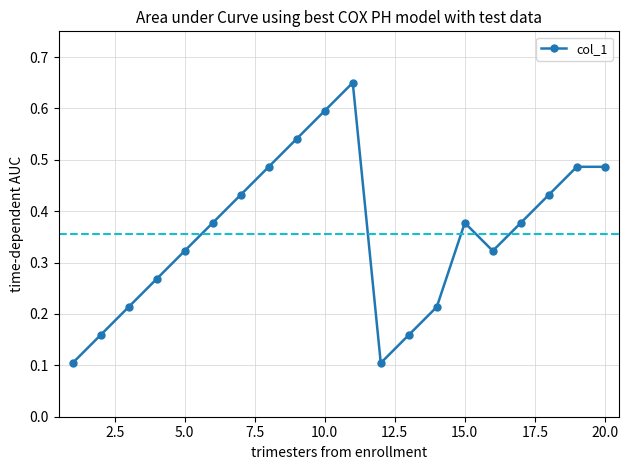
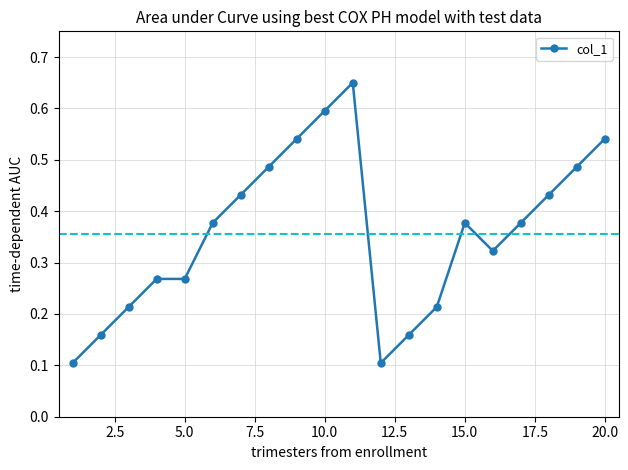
  {
-   "5.0": 0.32,
+   "5.0": 0.27,
    "10.0": 0.60,
    "15.0": 0.38,
-   "20.0": 0.49
+   "20.0": 0.54
  }
